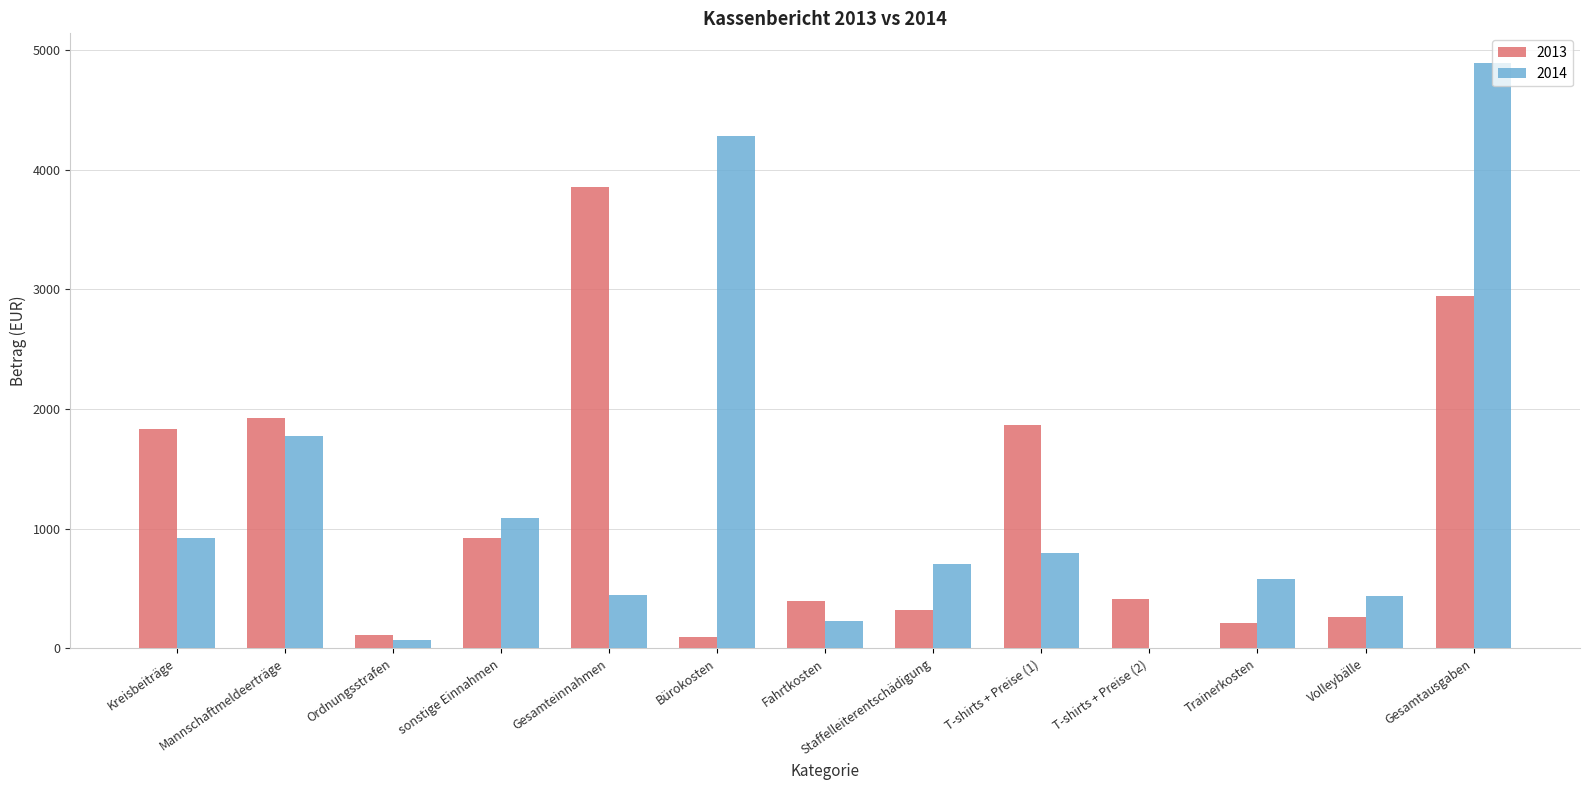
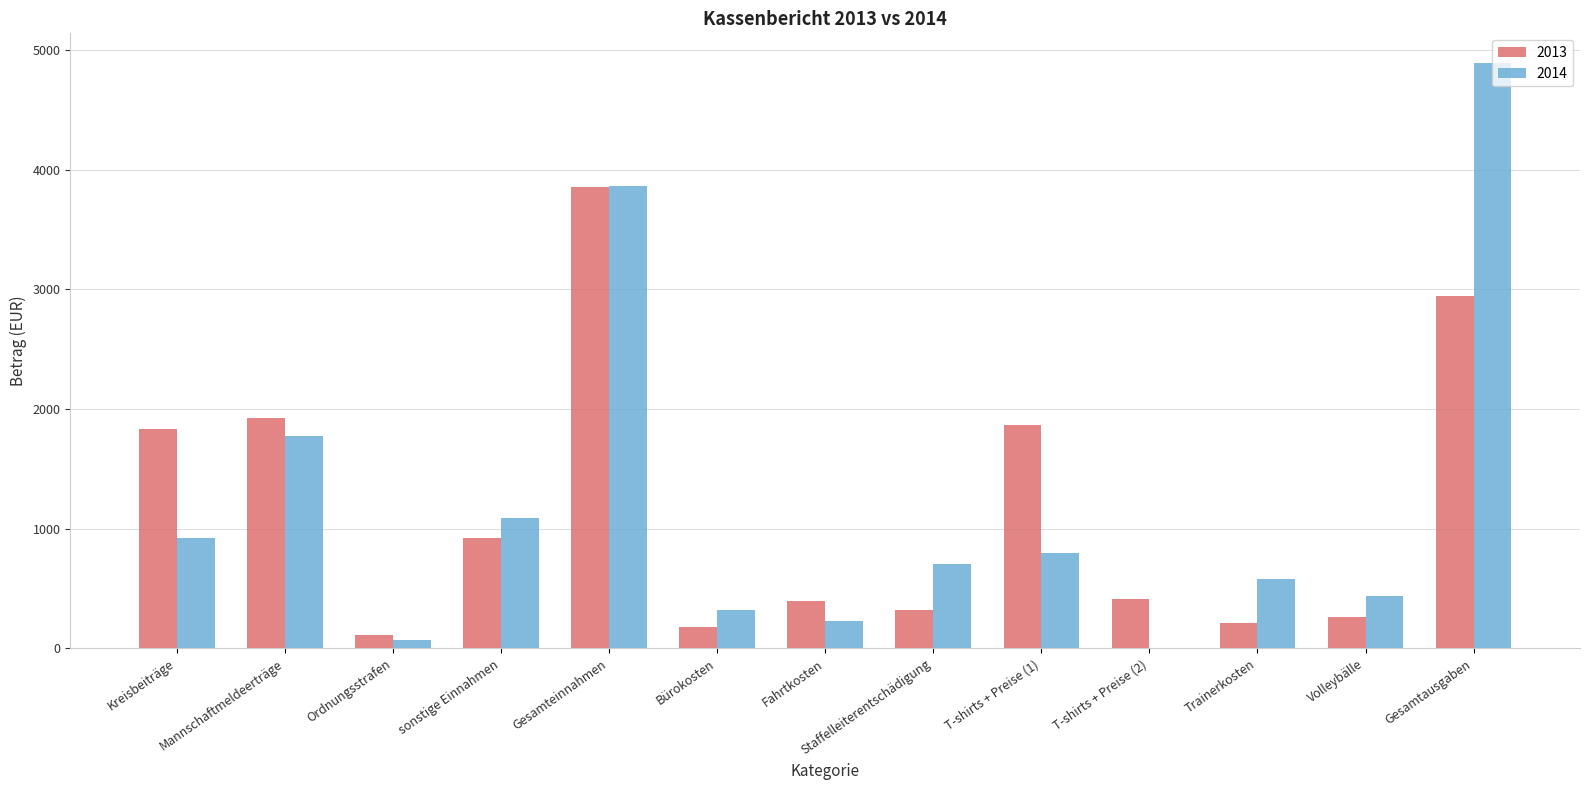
  {
    "2013": {
      "Kreisbeiträge": 1830,
      "Mannschaftmeldeerträge": 1930,
      "Ordnungsstrafen": 110,
      "sonstige Einnahmen": 930,
      "Gesamteinnahmen": 3860,
-     "Bürokosten": 100,
+     "Bürokosten": 180,
      "Fahrtkosten": 390,
      "Staffelleiterentschädigung": 320,
      "T-shirts + Preise (1)": 1870,
      "T-shirts + Preise (2)": 410,
      "Trainerkosten": 210,
      "Volleybälle": 260,
      "Gesamtausgaben": 2950
    },
    "2014": {
      "Kreisbeiträge": 930,
      "Mannschaftmeldeerträge": 1780,
      "Ordnungsstrafen": 70,
      "sonstige Einnahmen": 1090,
-     "Gesamteinnahmen": 450,
-     "Bürokosten": 4280,
+     "Gesamteinnahmen": 3860,
+     "Bürokosten": 330,
      "Fahrtkosten": 230,
      "Staffelleiterentschädigung": 700,
      "T-shirts + Preise (1)": 800,
      "T-shirts + Preise (2)": 0,
      "Trainerkosten": 580,
      "Volleybälle": 440
    }
  }
